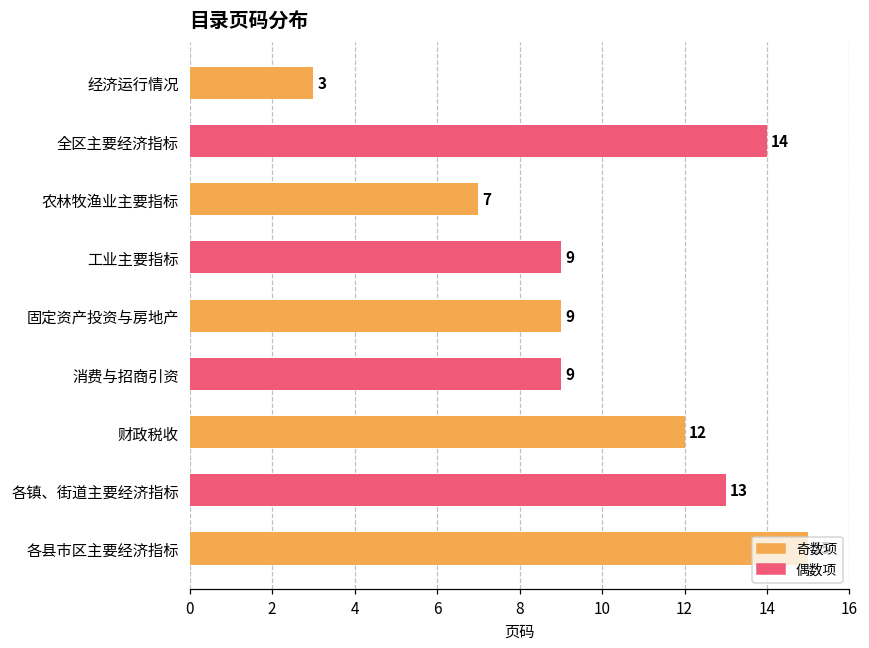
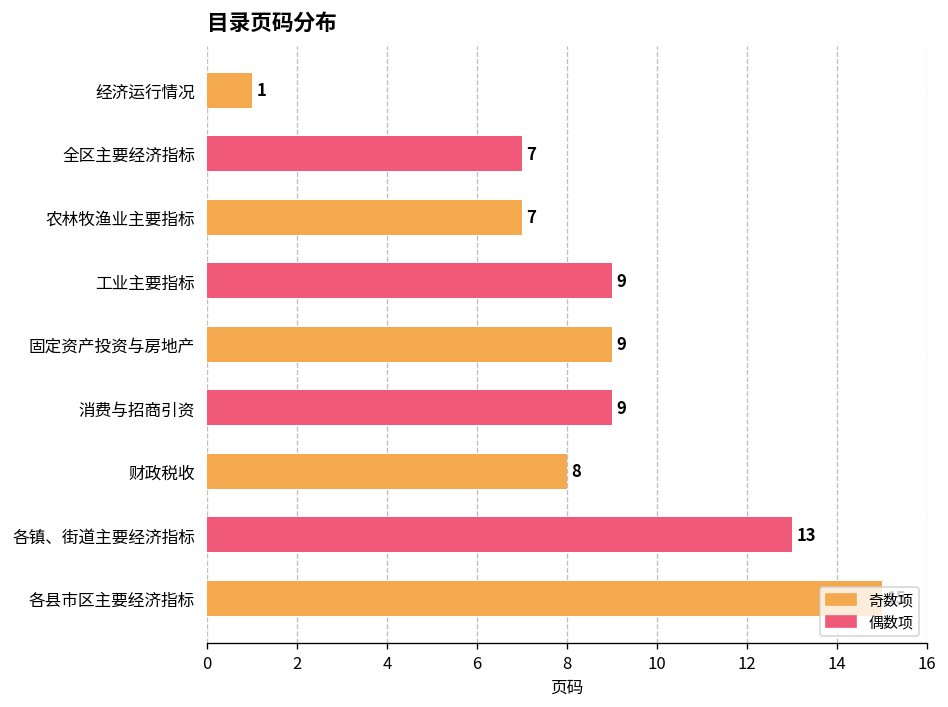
  {
-   "经济运行情况": 3,
-   "全区主要经济指标": 14,
+   "经济运行情况": 1,
+   "全区主要经济指标": 7,
    "农林牧渔业主要指标": 7,
    "工业主要指标": 9,
    "固定资产投资与房地产": 9,
    "消费与招商引资": 9,
-   "财政税收": 12,
+   "财政税收": 8,
    "各镇、街道主要经济指标": 13
  }
